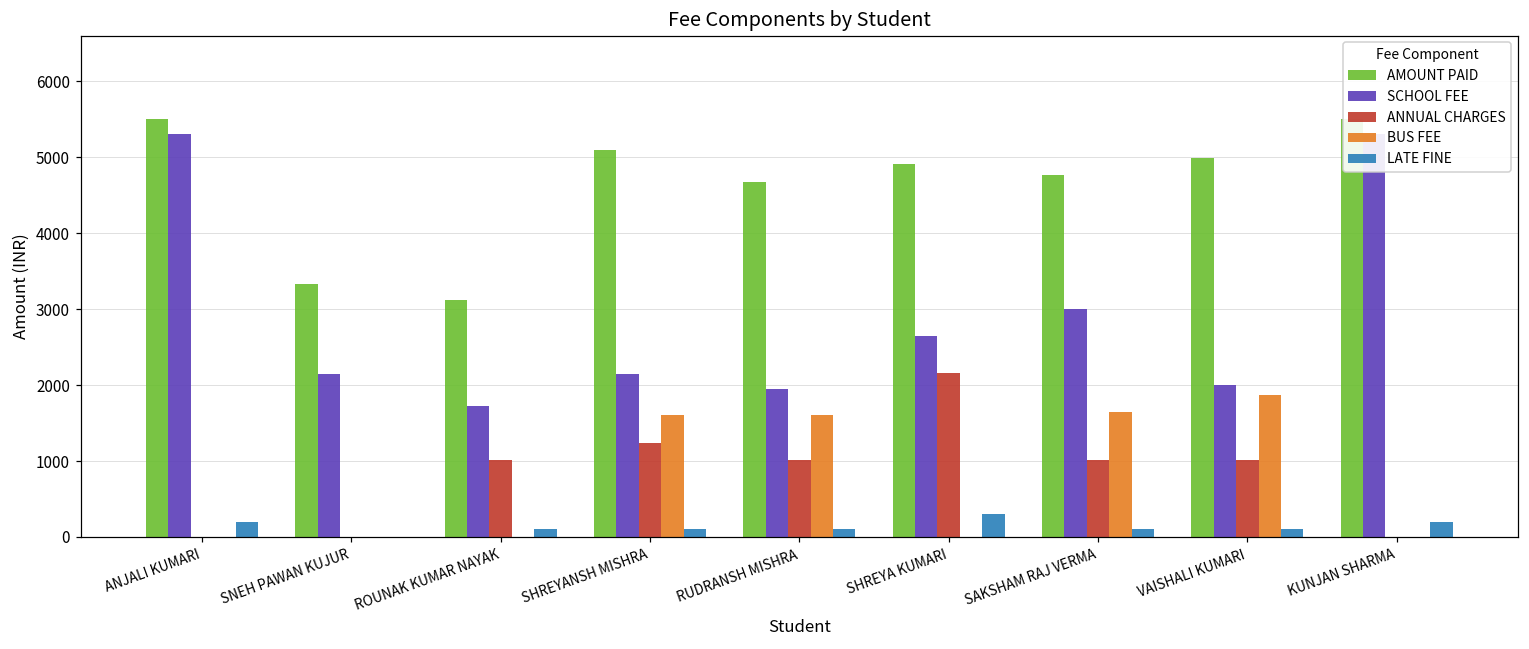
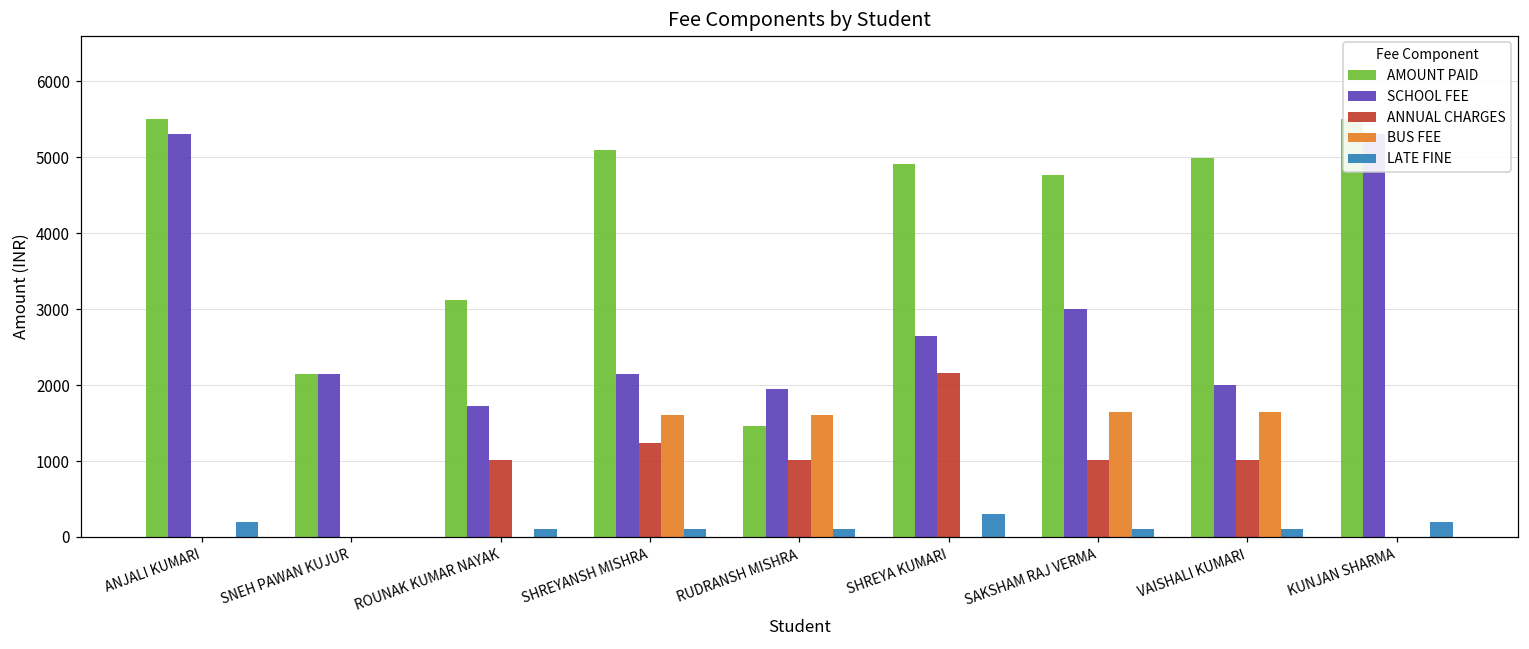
  {
    "AMOUNT PAID": {
      "ANJALI KUMARI": 5500,
-     "SNEH PAWAN KUJUR": 3300,
+     "SNEH PAWAN KUJUR": 2200,
      "ROUNAK KUMAR NAYAK": 3100,
      "SHREYANSH MISHRA": 5100,
-     "RUDRANSH MISHRA": 4700,
+     "RUDRANSH MISHRA": 1500,
      "SHREYA KUMARI": 4900,
      "SAKSHAM RAJ VERMA": 4800,
      "VAISHALI KUMARI": 5000
    },
    "SCHOOL FEE": {
      "ANJALI KUMARI": 5300,
      "SNEH PAWAN KUJUR": 2200,
      "ROUNAK KUMAR NAYAK": 1700,
      "SHREYANSH MISHRA": 2200,
      "RUDRANSH MISHRA": 2000,
      "SHREYA KUMARI": 2700,
      "SAKSHAM RAJ VERMA": 3000,
      "VAISHALI KUMARI": 2000
    },
    "ANNUAL CHARGES": {
      "ANJALI KUMARI": 0,
      "SNEH PAWAN KUJUR": 0,
      "ROUNAK KUMAR NAYAK": 1000,
      "SHREYANSH MISHRA": 1200,
      "RUDRANSH MISHRA": 1000,
      "SHREYA KUMARI": 2200,
      "SAKSHAM RAJ VERMA": 1000,
      "VAISHALI KUMARI": 1000,
      "KUNJAN SHARMA": 0
    },
    "BUS FEE": {
      "ANJALI KUMARI": 0,
      "SNEH PAWAN KUJUR": 0,
      "ROUNAK KUMAR NAYAK": 0,
      "SHREYANSH MISHRA": 1600,
      "RUDRANSH MISHRA": 1600,
      "SHREYA KUMARI": 0,
      "SAKSHAM RAJ VERMA": 1700,
-     "VAISHALI KUMARI": 1900,
+     "VAISHALI KUMARI": 1700,
      "KUNJAN SHARMA": 0
    },
    "LATE FINE": {
      "ANJALI KUMARI": 200,
      "SNEH PAWAN KUJUR": 0,
      "ROUNAK KUMAR NAYAK": 100,
      "SHREYANSH MISHRA": 100,
      "RUDRANSH MISHRA": 100,
      "SHREYA KUMARI": 300,
      "SAKSHAM RAJ VERMA": 100,
      "VAISHALI KUMARI": 100,
      "KUNJAN SHARMA": 200
    }
  }
